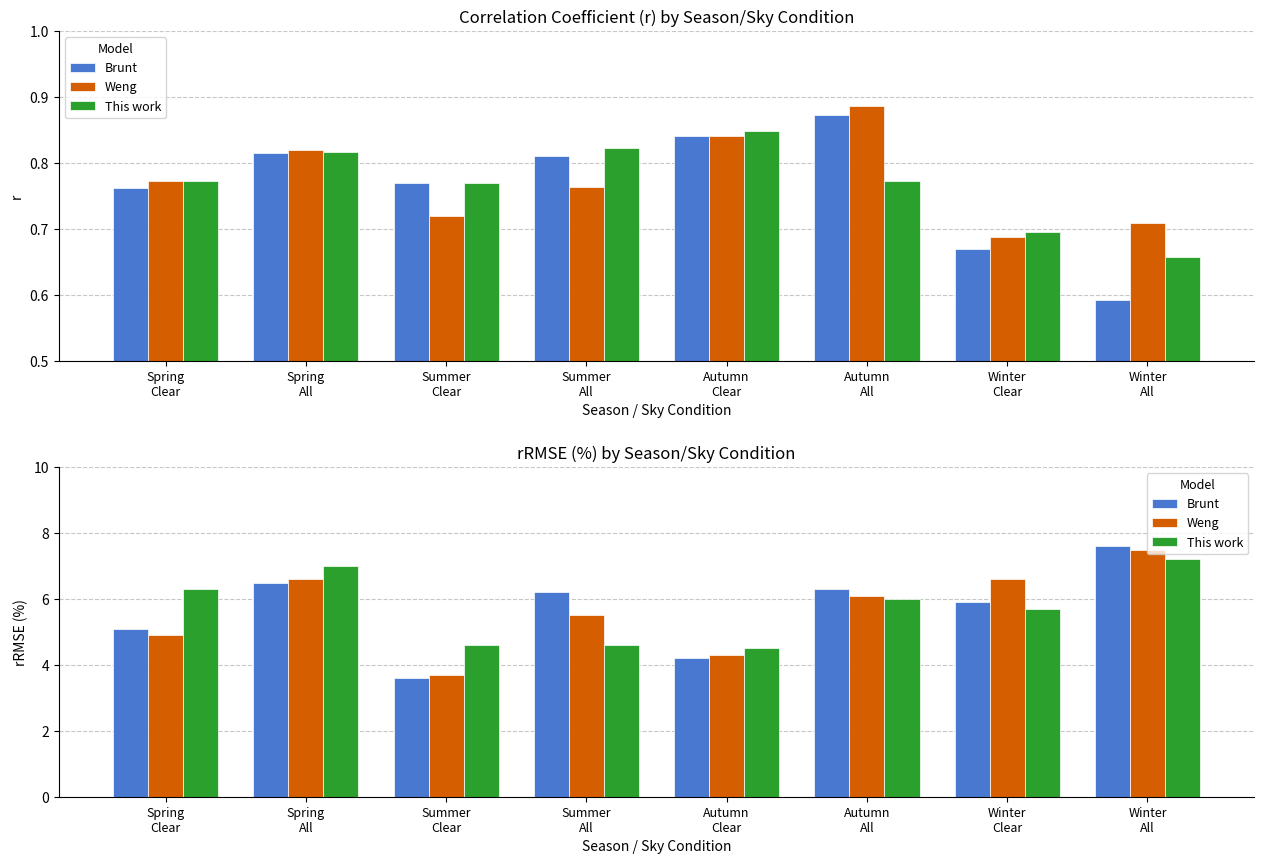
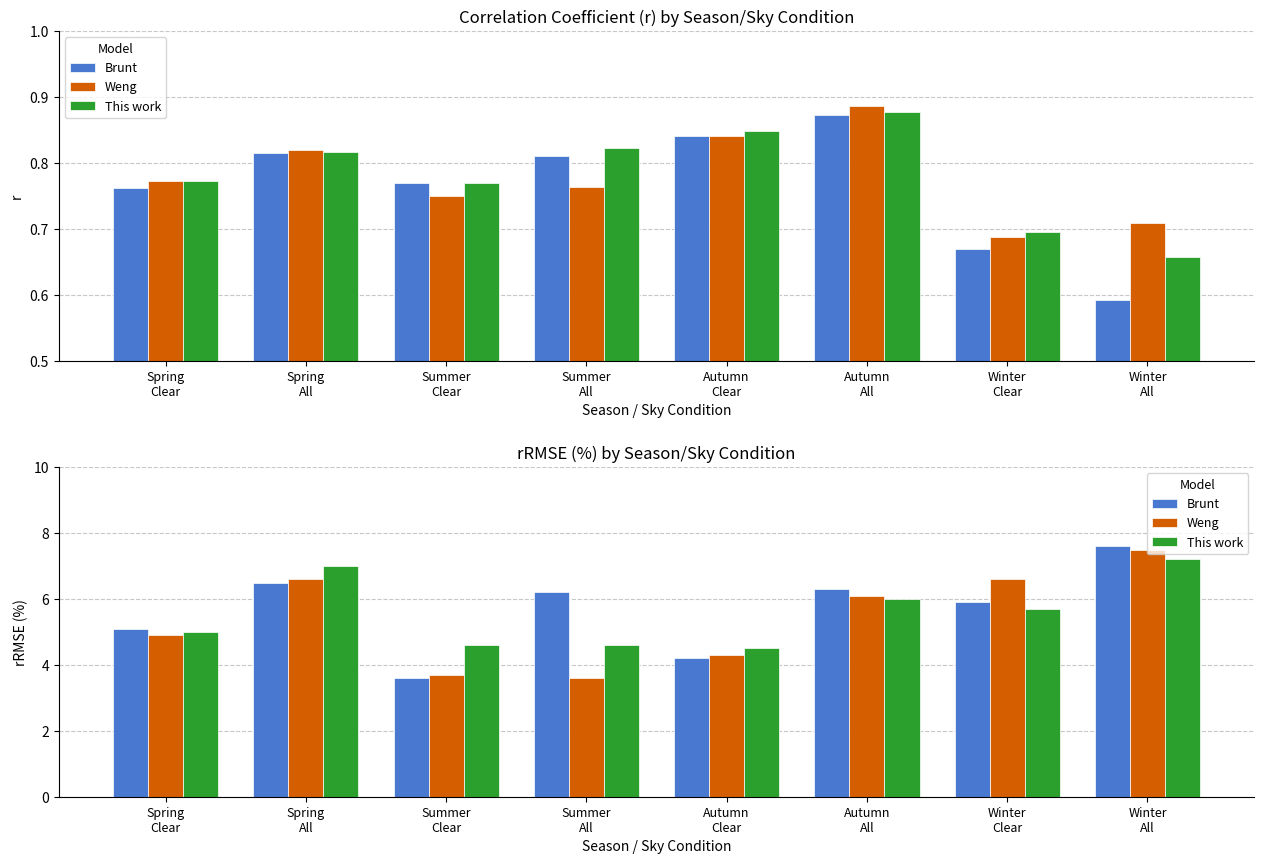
  {
    "Correlation Coefficient (r) by Season/Sky Condition": {
      "Brunt": {
        "Spring Clear": 0.76,
        "Spring All": 0.82,
        "Summer Clear": 0.77,
        "Summer All": 0.81,
        "Autumn Clear": 0.84,
        "Autumn All": 0.87,
        "Winter Clear": 0.67,
        "Winter All": 0.59
      },
      "Weng": {
        "Spring Clear": 0.77,
        "Spring All": 0.82,
-       "Summer Clear": 0.72,
+       "Summer Clear": 0.75,
        "Summer All": 0.76,
        "Autumn Clear": 0.84,
        "Autumn All": 0.89,
        "Winter Clear": 0.69,
        "Winter All": 0.71
      },
      "This work": {
        "Spring Clear": 0.77,
        "Spring All": 0.82,
        "Summer Clear": 0.77,
        "Summer All": 0.82,
        "Autumn Clear": 0.85,
-       "Autumn All": 0.77,
+       "Autumn All": 0.88,
        "Winter Clear": 0.70,
        "Winter All": 0.66
      }
    },
    "rRMSE (%) by Season/Sky Condition": {
      "Brunt": {
        "Spring Clear": 5.1,
        "Spring All": 6.5,
        "Summer Clear": 3.6,
        "Summer All": 6.2,
        "Autumn Clear": 4.2,
        "Autumn All": 6.3,
        "Winter Clear": 5.9,
        "Winter All": 7.6
      },
      "Weng": {
        "Spring Clear": 4.9,
        "Spring All": 6.6,
        "Summer Clear": 3.7,
-       "Summer All": 5.5,
+       "Summer All": 3.6,
        "Autumn Clear": 4.3,
        "Autumn All": 6.1,
        "Winter Clear": 6.6
      },
      "This work": {
-       "Spring Clear": 6.3,
+       "Spring Clear": 5.0,
        "Spring All": 7.0,
        "Summer Clear": 4.6,
        "Summer All": 4.6,
        "Autumn Clear": 4.5,
        "Autumn All": 6.0,
        "Winter Clear": 5.7,
        "Winter All": 7.2
      }
    }
  }
